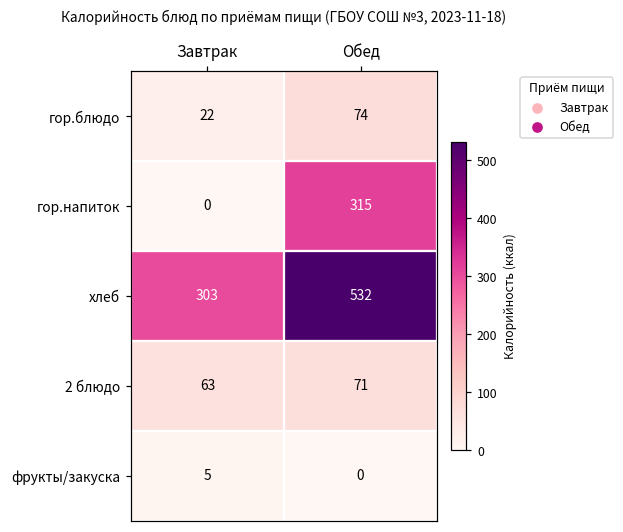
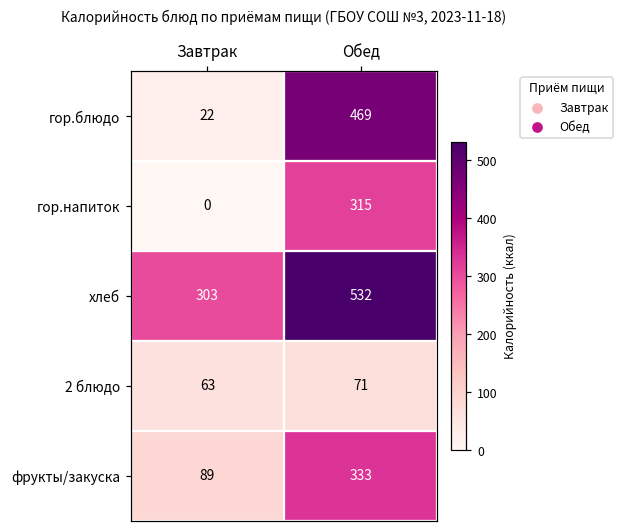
  {
    "гор.блюдо": {
      "Завтрак": 22,
-     "Обед": 74
+     "Обед": 469
    },
    "гор.напиток": {
      "Завтрак": 0,
      "Обед": 315
    },
    "хлеб": {
      "Завтрак": 303,
      "Обед": 532
    },
    "2 блюдо": {
      "Завтрак": 63,
      "Обед": 71
    },
    "фрукты/закуска": {
-     "Завтрак": 5,
-     "Обед": 0
+     "Завтрак": 89,
+     "Обед": 333
    }
  }
